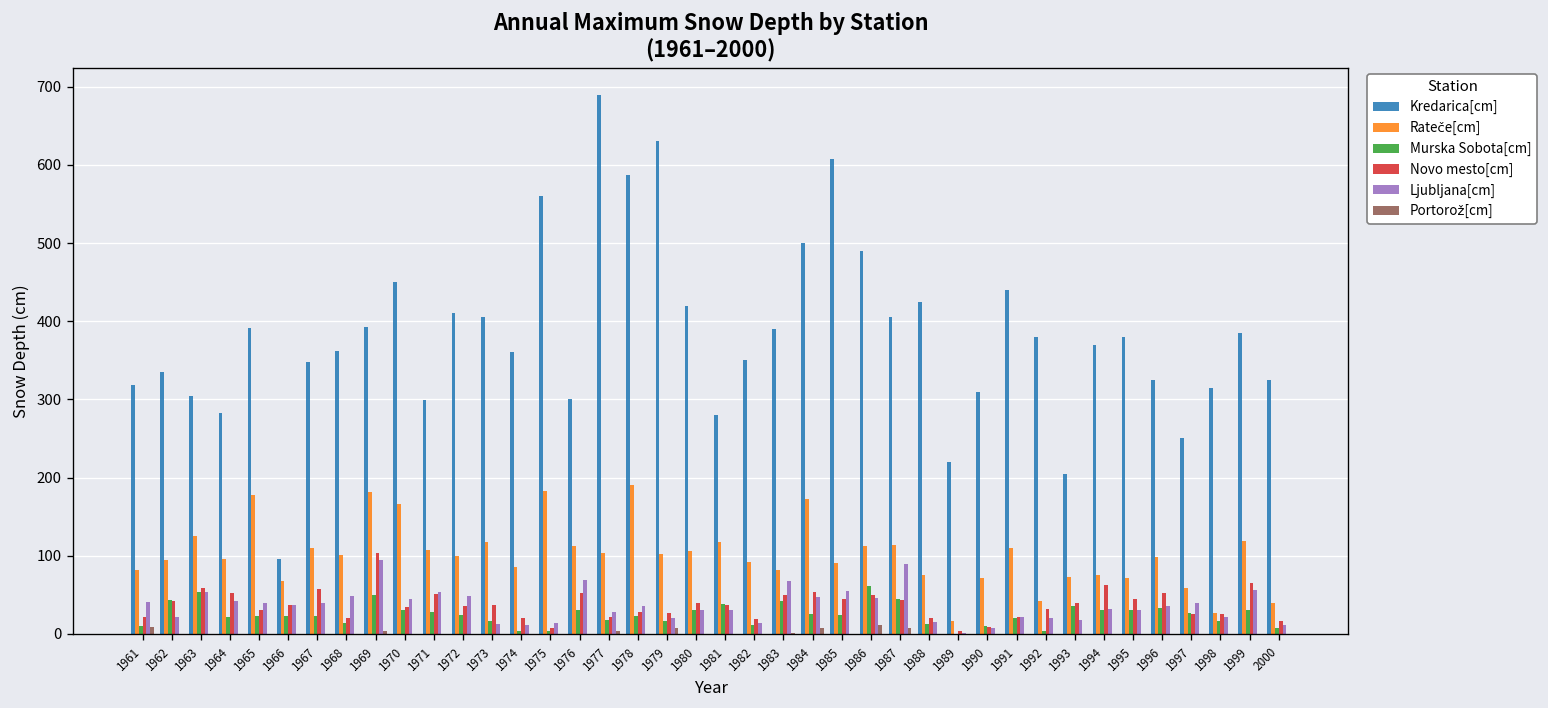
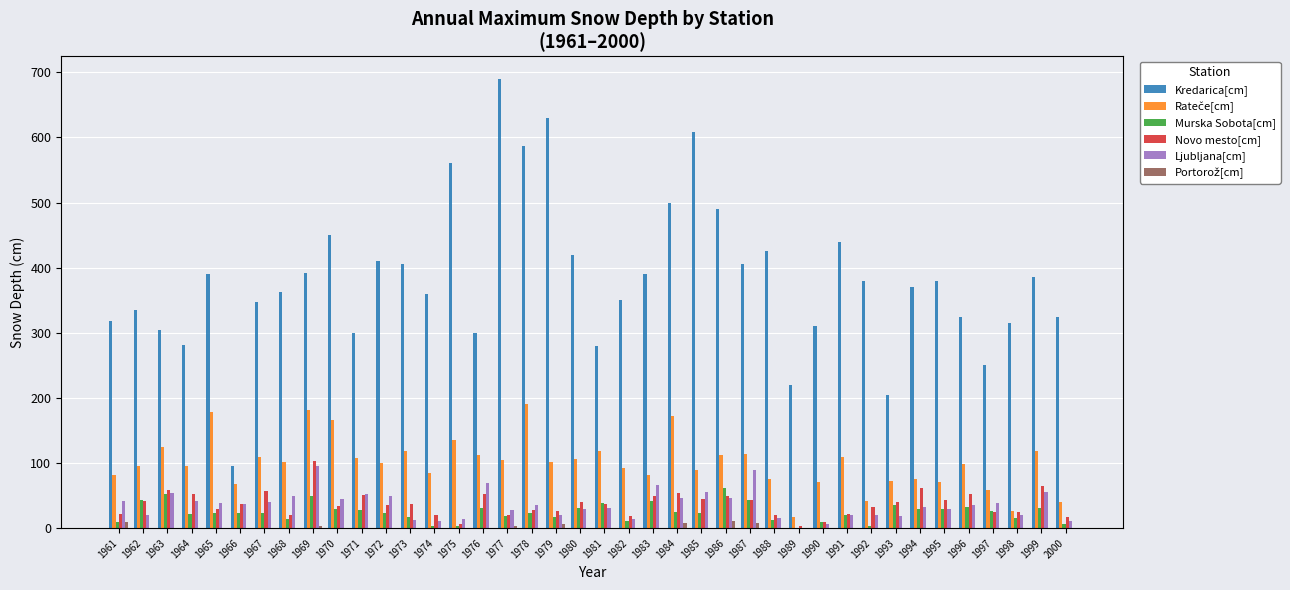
  {
    "Rateče[cm]": {
      "1961": 80,
      "1962": 100,
      "1963": 130,
      "1964": 100,
      "1965": 180,
      "1966": 70,
      "1967": 110,
      "1968": 100,
      "1969": 180,
      "1970": 170,
      "1971": 110,
      "1972": 100,
      "1973": 120,
      "1974": 90,
-     "1975": 180,
+     "1975": 140,
      "1976": 110,
      "1977": 100,
      "1978": 190,
      "1979": 100,
      "1980": 110,
      "1981": 120,
      "1982": 90,
      "1983": 80,
      "1984": 170,
      "1985": 90,
      "1986": 110,
      "1987": 110,
      "1988": 80,
      "1989": 20,
      "1990": 70,
      "1991": 110,
      "1992": 40,
      "1993": 70,
      "1994": 80,
      "1995": 70,
      "1996": 100,
      "1997": 60,
      "1998": 30,
      "1999": 120,
      "2000": 40
    }
  }
